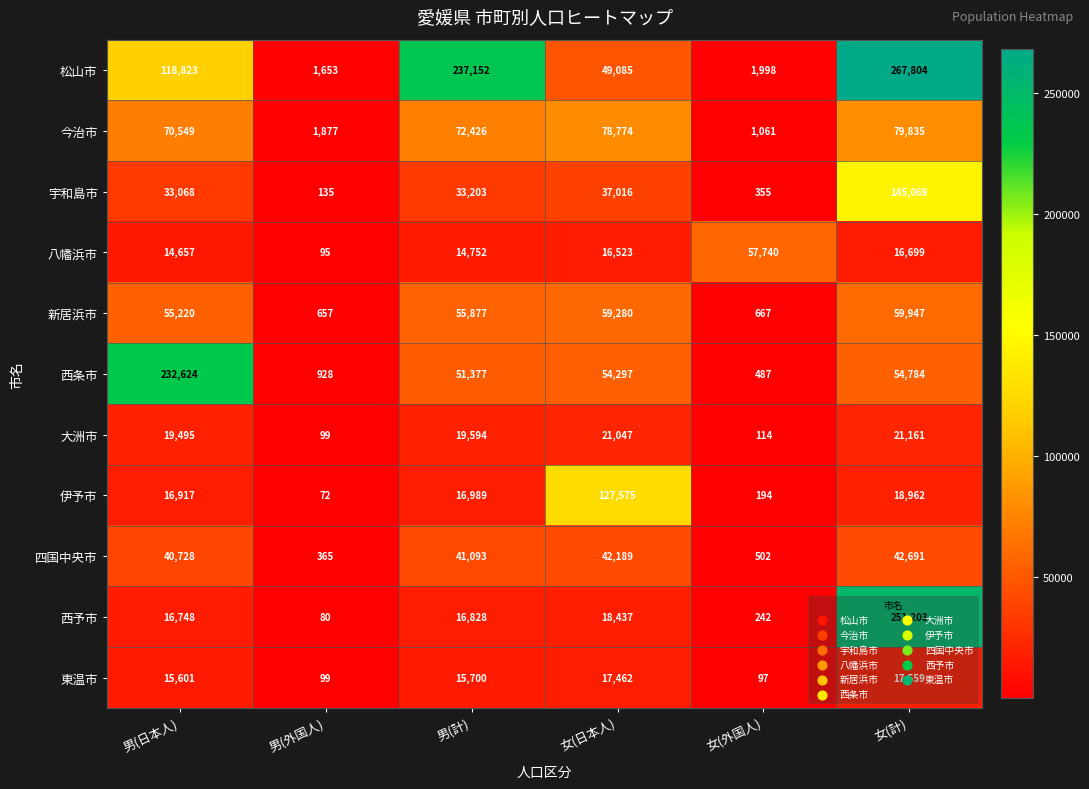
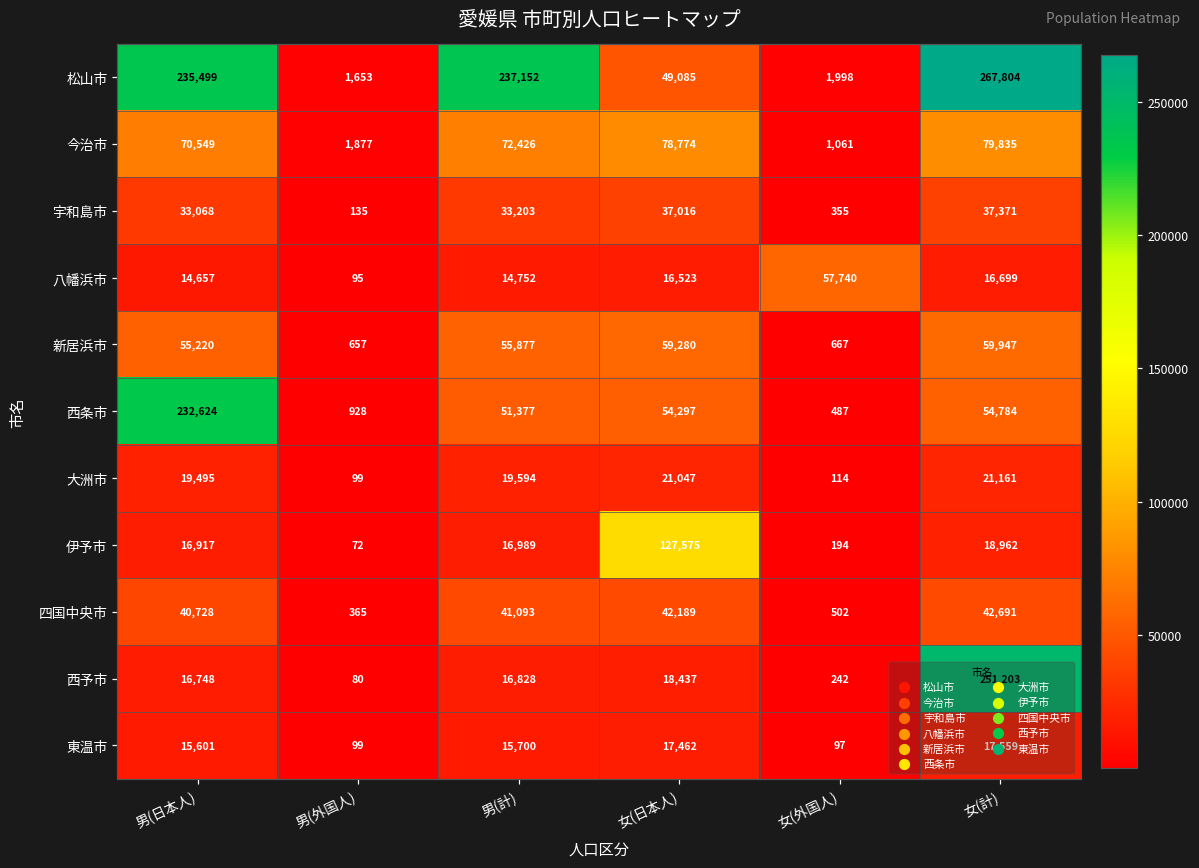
  {
    "松山市": {
-     "男(日本人)": "118,823",
+     "男(日本人)": "235,499",
      "男(外国人)": "1,653",
      "男(計)": "237,152",
      "女(日本人)": "49,085",
      "女(外国人)": "1,998",
      "女(計)": "267,804"
    },
    "今治市": {
      "男(日本人)": "70,549",
      "男(外国人)": "1,877",
      "男(計)": "72,426",
      "女(日本人)": "78,774",
      "女(外国人)": "1,061",
      "女(計)": "79,835"
    },
    "宇和島市": {
      "男(日本人)": "33,068",
      "男(外国人)": "135",
      "男(計)": "33,203",
      "女(日本人)": "37,016",
      "女(外国人)": "355",
-     "女(計)": "145,069"
+     "女(計)": "37,371"
    },
    "八幡浜市": {
      "男(日本人)": "14,657",
      "男(外国人)": "95",
      "男(計)": "14,752",
      "女(日本人)": "16,523",
      "女(外国人)": "57,740",
      "女(計)": "16,699"
    },
    "新居浜市": {
      "男(日本人)": "55,220",
      "男(外国人)": "657",
      "男(計)": "55,877",
      "女(日本人)": "59,280",
      "女(外国人)": "667",
      "女(計)": "59,947"
    },
    "西条市": {
      "男(日本人)": "232,624",
      "男(外国人)": "928",
      "男(計)": "51,377",
      "女(日本人)": "54,297",
      "女(外国人)": "487",
      "女(計)": "54,784"
    },
    "大洲市": {
      "男(日本人)": "19,495",
      "男(外国人)": "99",
      "男(計)": "19,594",
      "女(日本人)": "21,047",
      "女(外国人)": "114",
      "女(計)": "21,161"
    },
    "伊予市": {
      "男(日本人)": "16,917",
      "男(外国人)": "72",
      "男(計)": "16,989",
      "女(日本人)": "127,575",
      "女(外国人)": "194",
      "女(計)": "18,962"
    },
    "四国中央市": {
      "男(日本人)": "40,728",
      "男(外国人)": "365",
      "男(計)": "41,093",
      "女(日本人)": "42,189",
      "女(外国人)": "502",
      "女(計)": "42,691"
    },
    "西予市": {
      "男(日本人)": "16,748",
      "男(外国人)": "80",
      "男(計)": "16,828",
      "女(日本人)": "18,437",
      "女(外国人)": "242"
    },
    "東温市": {
      "男(日本人)": "15,601",
      "男(外国人)": "99",
      "男(計)": "15,700",
      "女(日本人)": "17,462",
      "女(外国人)": "97"
    }
  }
